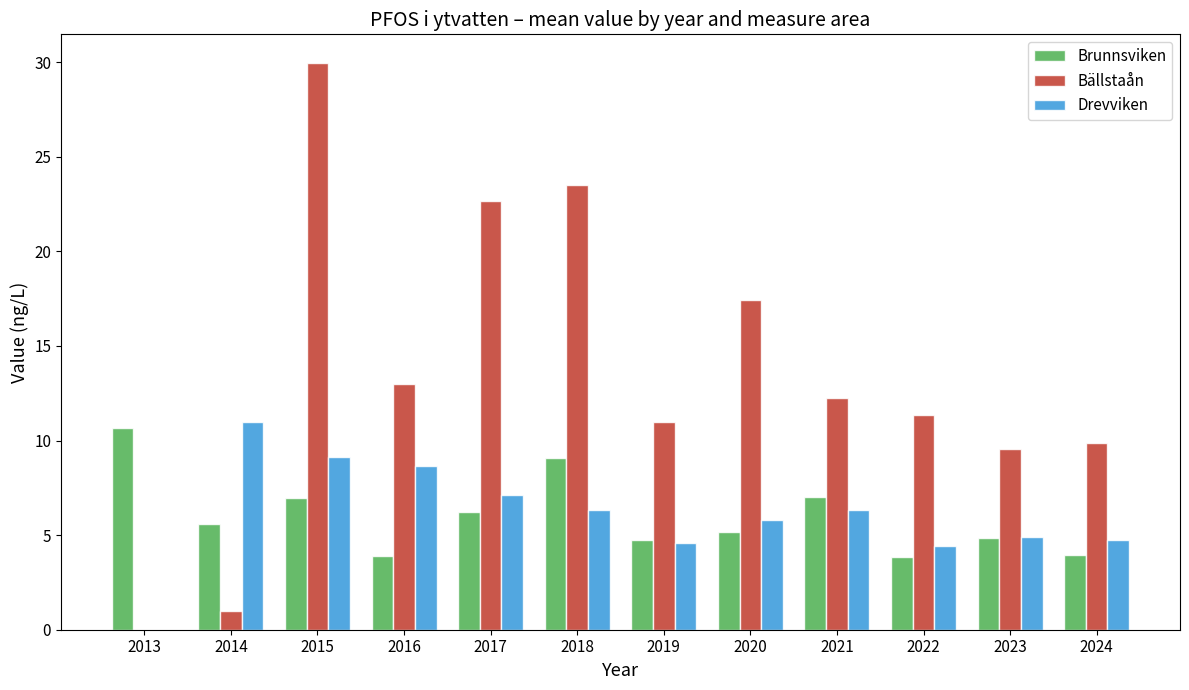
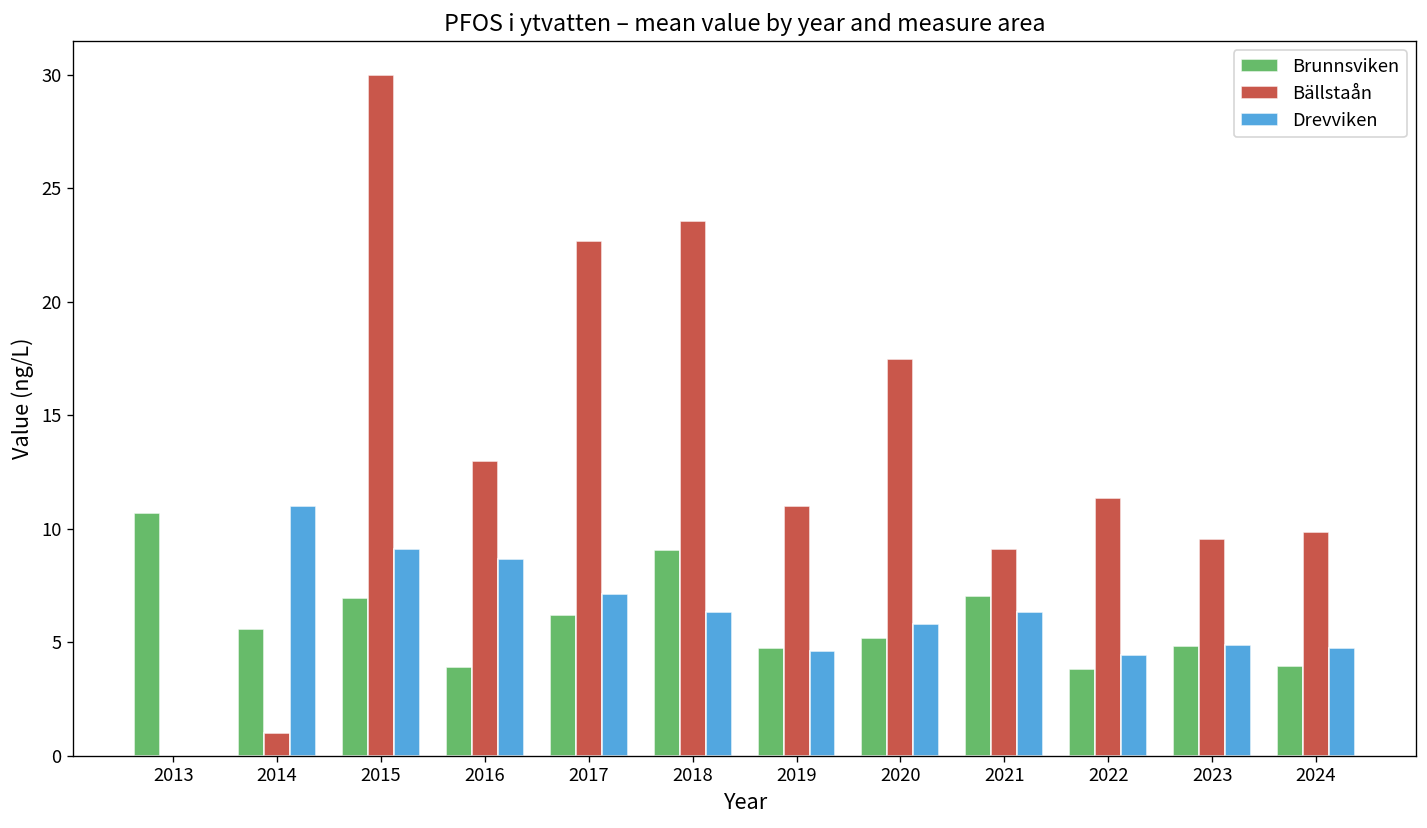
  {
    "Brunnsviken": {
      "2013": 10.7,
      "2014": 5.6,
      "2015": 6.9,
      "2016": 3.9,
      "2017": 6.2,
      "2018": 9.1,
      "2019": 4.7,
      "2020": 5.2,
      "2021": 7.0,
      "2022": 3.8,
      "2023": 4.8,
      "2024": 4.0
    },
    "Bällstaån": {
      "2013": 0.0,
      "2014": 1.0,
      "2015": 30.0,
      "2016": 13.0,
      "2017": 22.7,
      "2018": 23.5,
      "2019": 11.0,
      "2020": 17.5,
-     "2021": 12.3,
+     "2021": 9.1,
      "2022": 11.4,
      "2023": 9.5,
      "2024": 9.9
    },
    "Drevviken": {
      "2013": 0.0,
      "2014": 11.0,
      "2015": 9.1,
      "2016": 8.7,
      "2017": 7.1,
      "2018": 6.3,
      "2019": 4.6,
      "2020": 5.8,
      "2021": 6.3,
      "2022": 4.5,
      "2023": 4.9,
      "2024": 4.7
    }
  }
